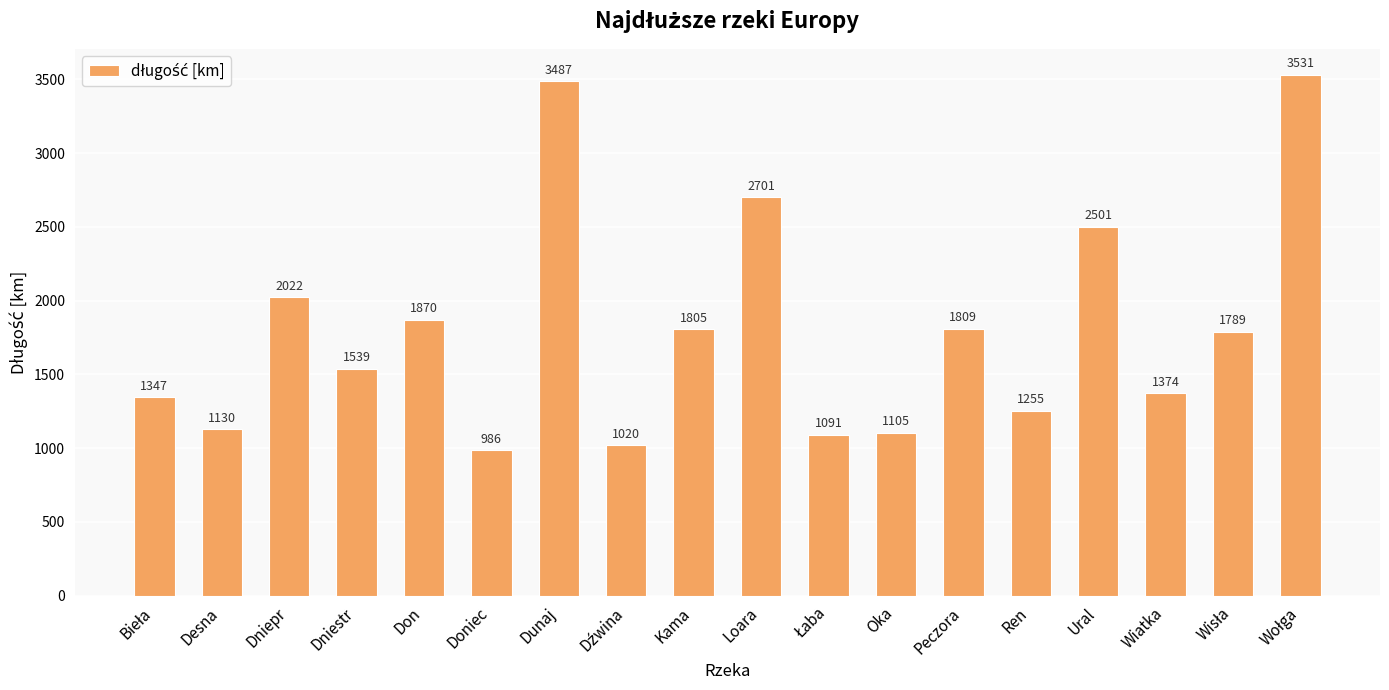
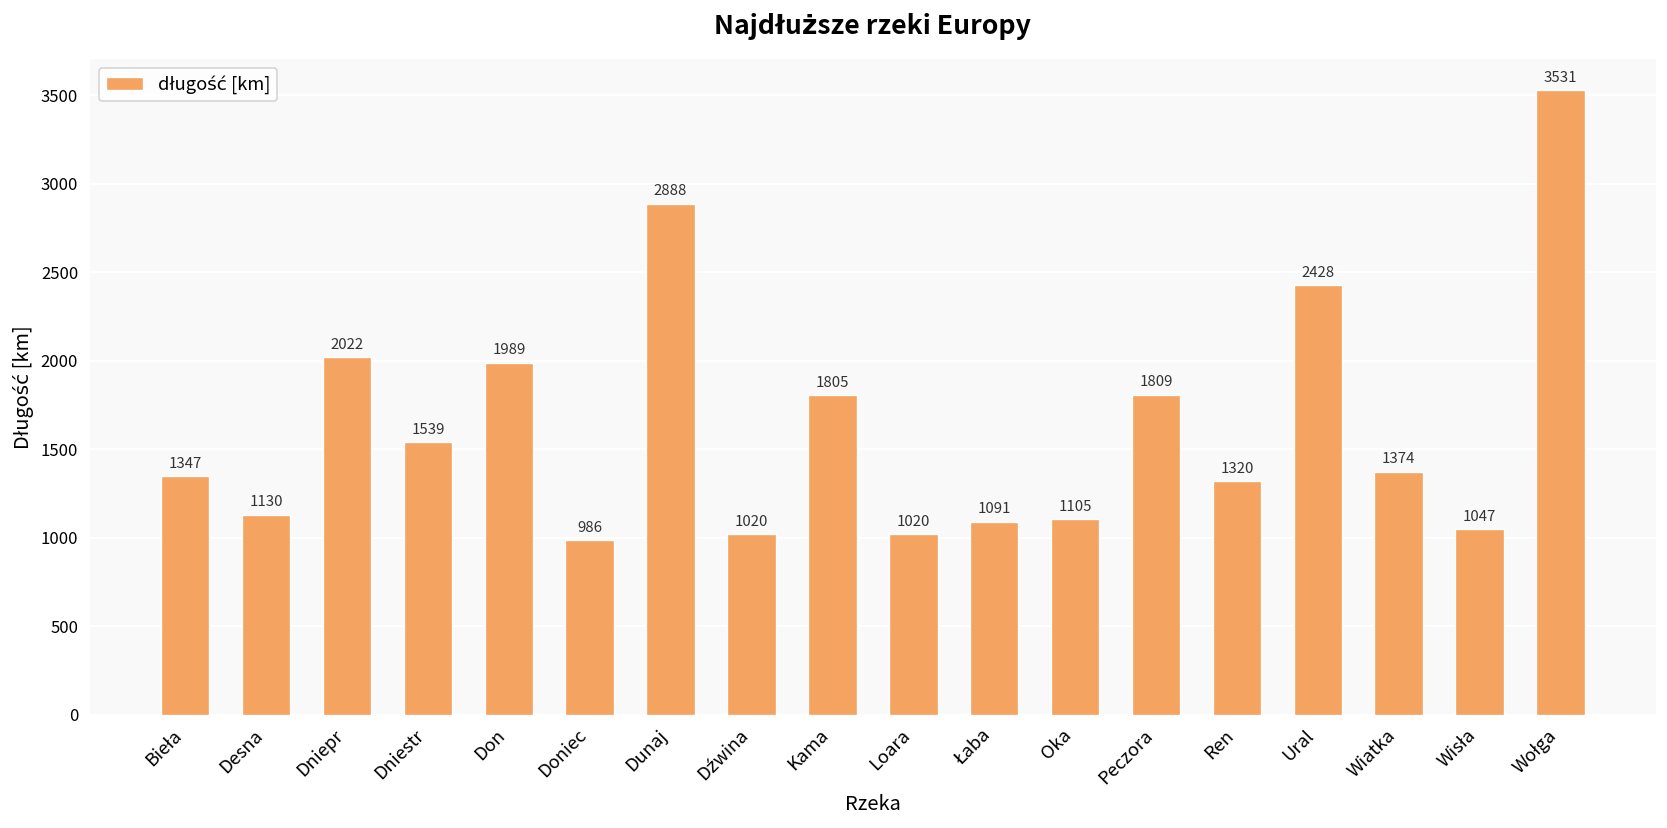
  {
    "Bieła": 1347,
    "Desna": 1130,
    "Dniepr": 2022,
    "Dniestr": 1539,
-   "Don": 1870,
+   "Don": 1989,
    "Doniec": 986,
-   "Dunaj": 3487,
+   "Dunaj": 2888,
    "Dźwina": 1020,
    "Kama": 1805,
-   "Loara": 2701,
+   "Loara": 1020,
    "Łaba": 1091,
    "Oka": 1105,
    "Peczora": 1809,
-   "Ren": 1255,
-   "Ural": 2501,
+   "Ren": 1320,
+   "Ural": 2428,
    "Wiatka": 1374,
-   "Wisła": 1789,
+   "Wisła": 1047,
    "Wołga": 3531
  }
